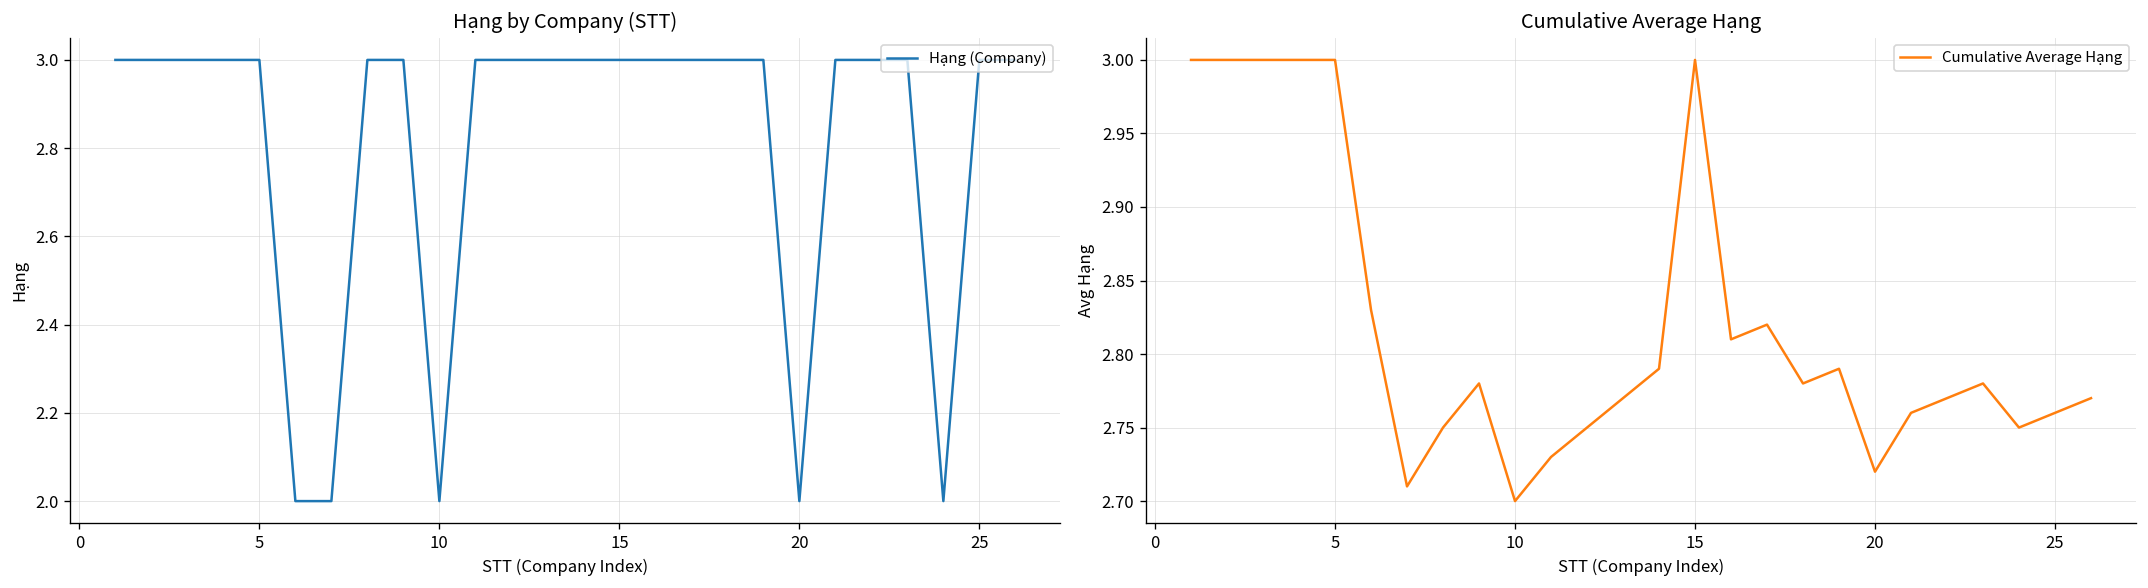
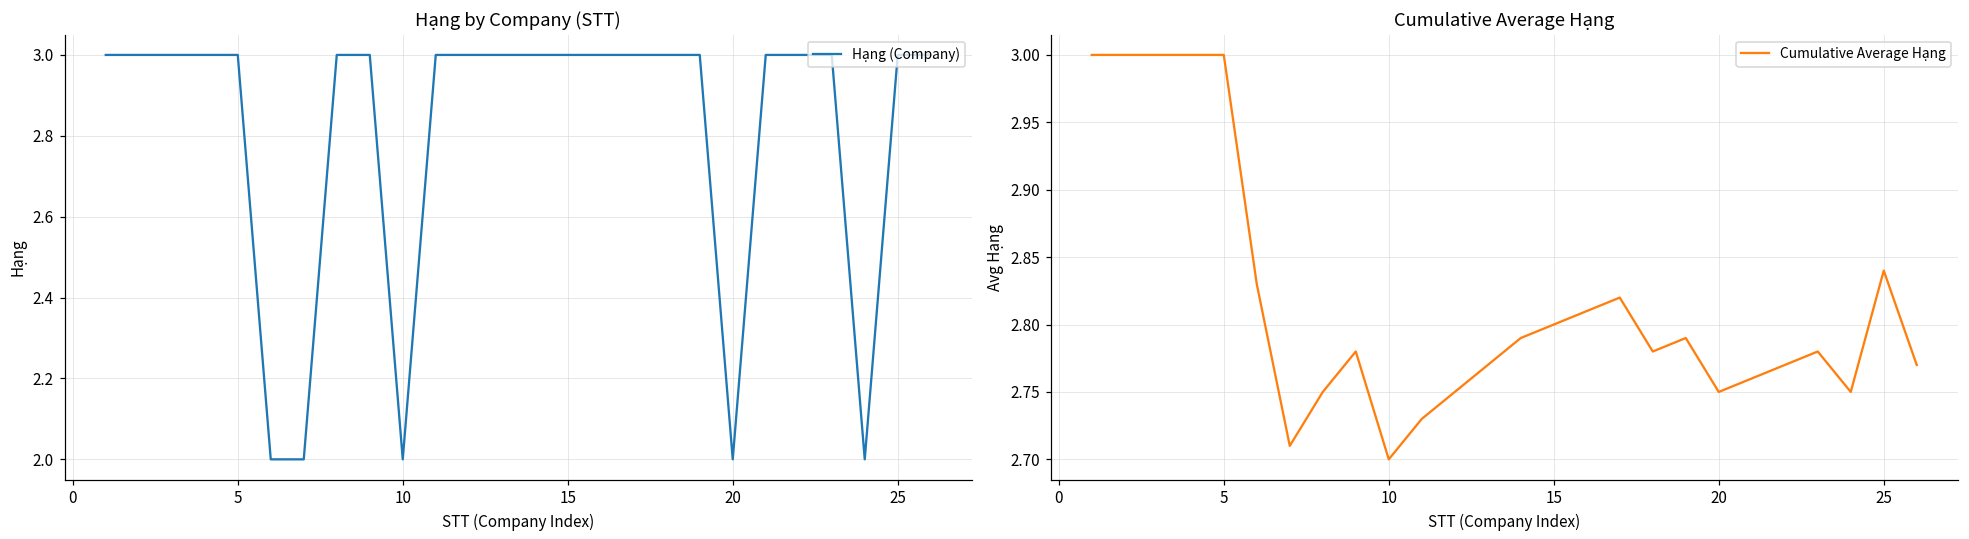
  {
    "Hạng by Company (STT)": {
      "5": 3.00,
      "10": 2.00,
      "15": 3.00,
      "20": 2.00
    },
    "Cumulative Average Hạng": {
      "5": 3.00,
      "10": 2.70,
-     "15": 3.0,
-     "20": 2.72,
-     "25": 2.76
+     "15": 2.8,
+     "20": 2.75,
+     "25": 2.84
    }
  }
